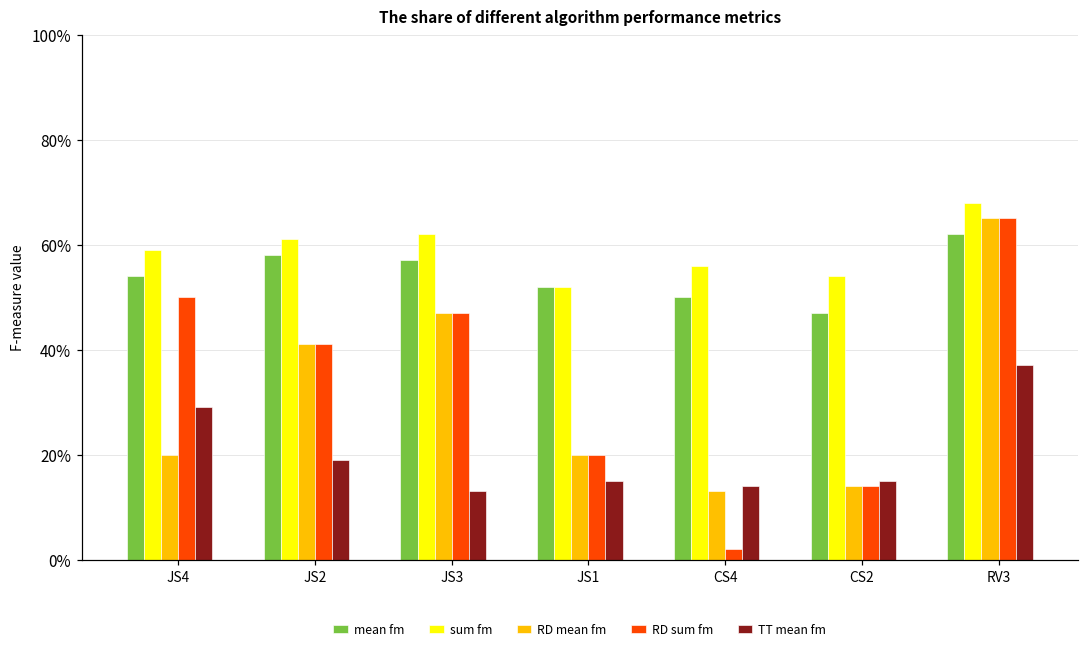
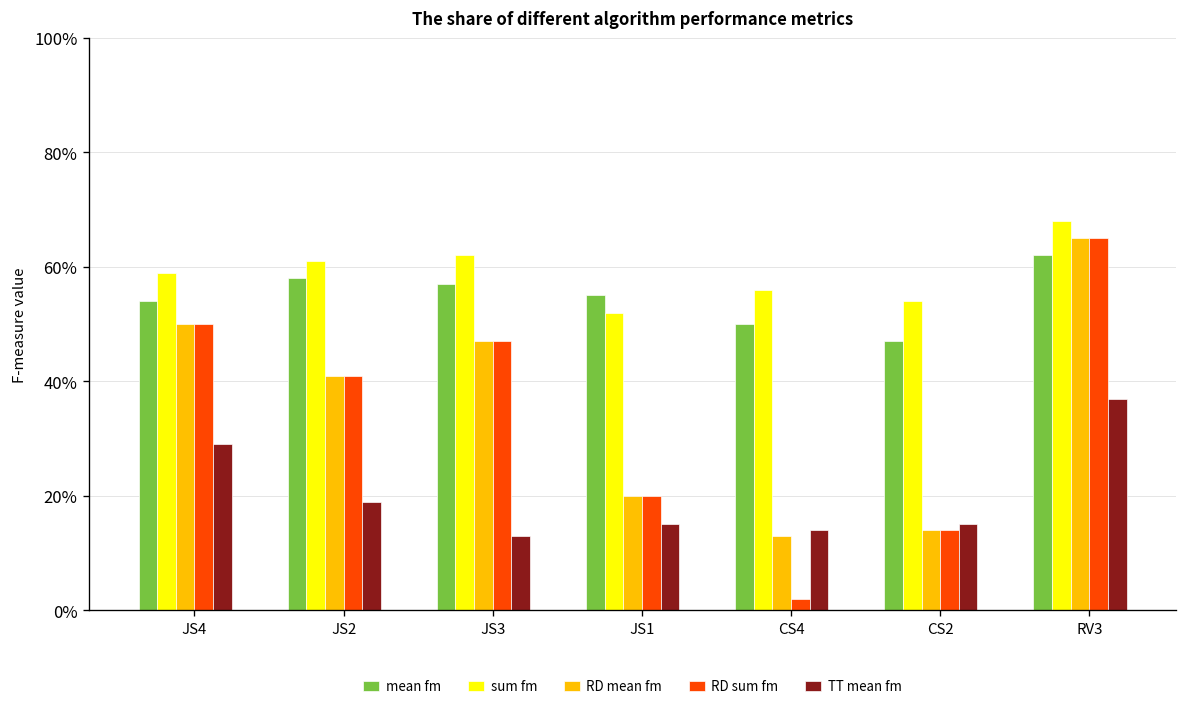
  {
    "mean fm": {
      "JS4": "54%",
      "JS2": "58%",
      "JS3": "57%",
-     "JS1": "52%",
+     "JS1": "55%",
      "CS4": "50%",
      "CS2": "47%",
      "RV3": "62%"
    },
    "sum fm": {
      "JS4": "59%",
      "JS2": "61%",
      "JS3": "62%",
      "JS1": "52%",
      "CS4": "56%",
      "CS2": "54%",
      "RV3": "68%"
    },
    "RD mean fm": {
-     "JS4": "20%",
+     "JS4": "50%",
      "JS2": "41%",
      "JS3": "47%",
      "JS1": "20%",
      "CS4": "13%",
      "CS2": "14%",
      "RV3": "65%"
    },
    "RD sum fm": {
      "JS4": "50%",
      "JS2": "41%",
      "JS3": "47%",
      "JS1": "20%",
      "CS4": "2%",
      "CS2": "14%",
      "RV3": "65%"
    },
    "TT mean fm": {
      "JS4": "29%",
      "JS2": "19%",
      "JS3": "13%",
      "JS1": "15%",
      "CS4": "14%",
      "CS2": "15%",
      "RV3": "37%"
    }
  }
